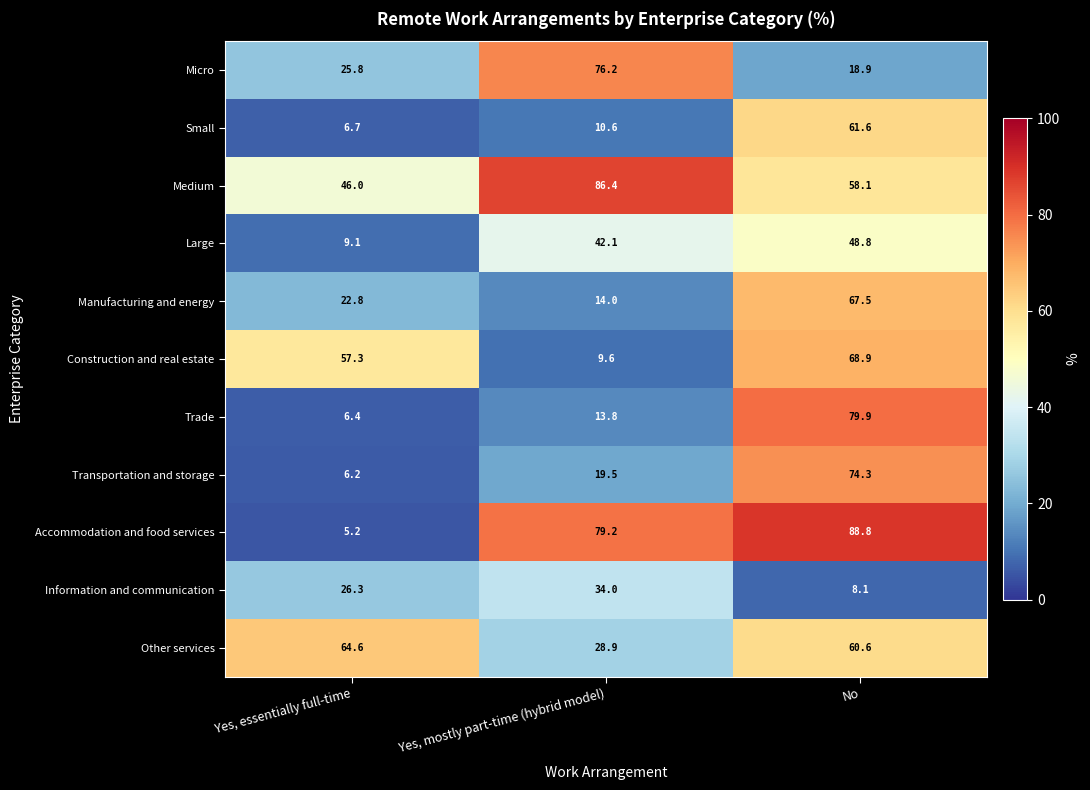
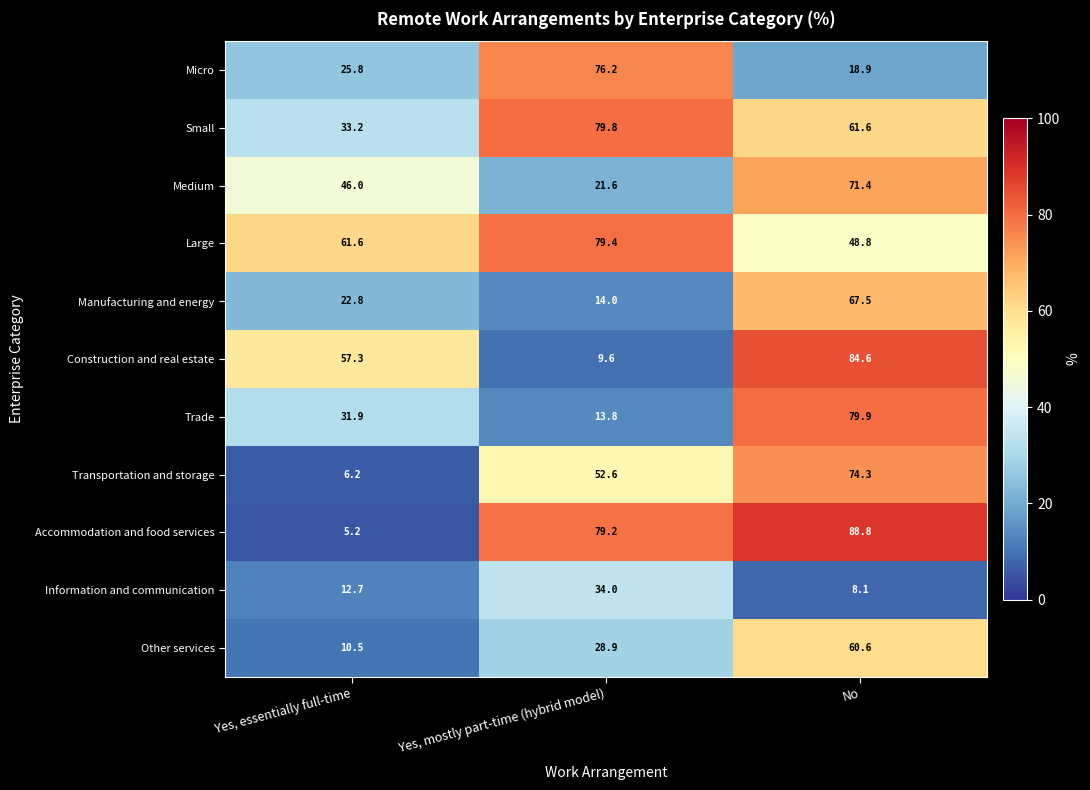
  {
    "Micro": {
      "Yes, essentially full-time": 25.8,
      "Yes, mostly part-time (hybrid model)": 76.2,
      "No": 18.9
    },
    "Small": {
-     "Yes, essentially full-time": 6.7,
-     "Yes, mostly part-time (hybrid model)": 10.6,
+     "Yes, essentially full-time": 33.2,
+     "Yes, mostly part-time (hybrid model)": 79.8,
      "No": 61.6
    },
    "Medium": {
      "Yes, essentially full-time": 46.0,
-     "Yes, mostly part-time (hybrid model)": 86.4,
-     "No": 58.1
+     "Yes, mostly part-time (hybrid model)": 21.6,
+     "No": 71.4
    },
    "Large": {
-     "Yes, essentially full-time": 9.1,
-     "Yes, mostly part-time (hybrid model)": 42.1,
+     "Yes, essentially full-time": 61.6,
+     "Yes, mostly part-time (hybrid model)": 79.4,
      "No": 48.8
    },
    "Manufacturing and energy": {
      "Yes, essentially full-time": 22.8,
      "Yes, mostly part-time (hybrid model)": 14.0,
      "No": 67.5
    },
    "Construction and real estate": {
      "Yes, essentially full-time": 57.3,
      "Yes, mostly part-time (hybrid model)": 9.6,
-     "No": 68.9
+     "No": 84.6
    },
    "Trade": {
-     "Yes, essentially full-time": 6.4,
+     "Yes, essentially full-time": 31.9,
      "Yes, mostly part-time (hybrid model)": 13.8,
      "No": 79.9
    },
    "Transportation and storage": {
      "Yes, essentially full-time": 6.2,
-     "Yes, mostly part-time (hybrid model)": 19.5,
+     "Yes, mostly part-time (hybrid model)": 52.6,
      "No": 74.3
    },
    "Accommodation and food services": {
      "Yes, essentially full-time": 5.2,
      "Yes, mostly part-time (hybrid model)": 79.2,
      "No": 88.8
    },
    "Information and communication": {
-     "Yes, essentially full-time": 26.3,
+     "Yes, essentially full-time": 12.7,
      "Yes, mostly part-time (hybrid model)": 34.0,
      "No": 8.1
    },
    "Other services": {
-     "Yes, essentially full-time": 64.6,
+     "Yes, essentially full-time": 10.5,
      "Yes, mostly part-time (hybrid model)": 28.9,
      "No": 60.6
    }
  }
